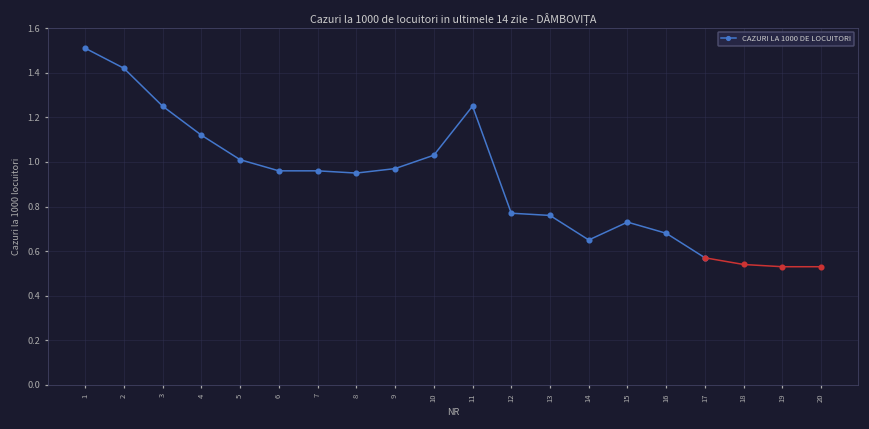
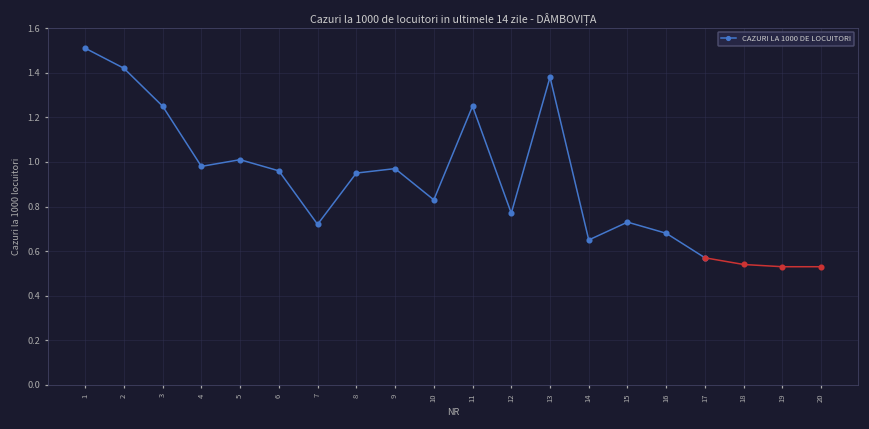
  {
    "CAZURI LA 1000 DE LOCUITORI": {
      "1": 1.51,
      "2": 1.42,
      "3": 1.25,
-     "4": 1.12,
+     "4": 0.98,
      "5": 1.01,
      "6": 0.96,
-     "7": 0.96,
+     "7": 0.72,
      "8": 0.95,
      "9": 0.97,
-     "10": 1.03,
+     "10": 0.83,
      "11": 1.25,
      "12": 0.77,
-     "13": 0.76,
+     "13": 1.38,
      "14": 0.65,
      "15": 0.73,
      "16": 0.68
    }
  }
